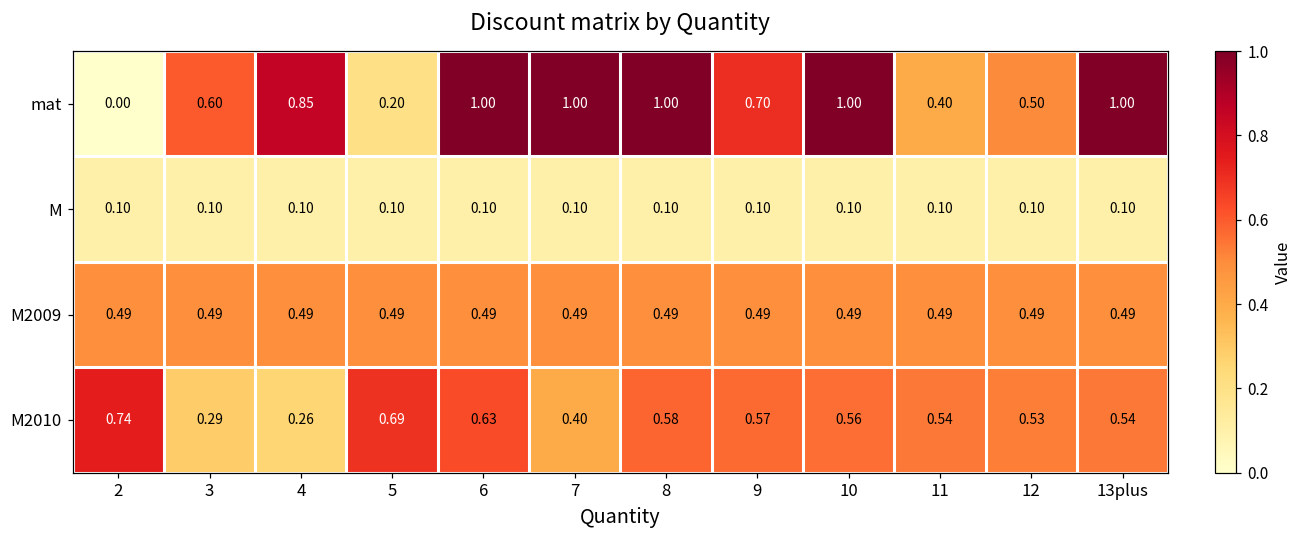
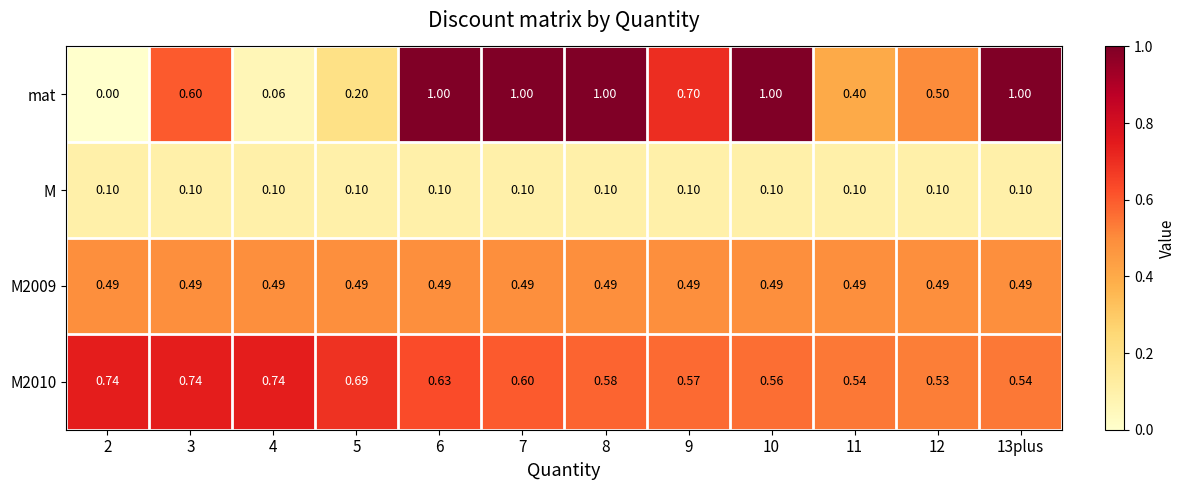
  {
    "mat": {
      "2": 0.00,
      "3": 0.60,
-     "4": 0.85,
+     "4": 0.06,
      "5": 0.20,
      "6": 1.00,
      "7": 1.00,
      "8": 1.00,
      "9": 0.70,
      "10": 1.00,
      "11": 0.40,
      "12": 0.50,
      "13plus": 1.00
    },
    "M": {
      "2": 0.10,
      "3": 0.10,
      "4": 0.10,
      "5": 0.10,
      "6": 0.10,
      "7": 0.10,
      "8": 0.10,
      "9": 0.10,
      "10": 0.10,
      "11": 0.10,
      "12": 0.10,
      "13plus": 0.10
    },
    "M2009": {
      "2": 0.49,
      "3": 0.49,
      "4": 0.49,
      "5": 0.49,
      "6": 0.49,
      "7": 0.49,
      "8": 0.49,
      "9": 0.49,
      "10": 0.49,
      "11": 0.49,
      "12": 0.49,
      "13plus": 0.49
    },
    "M2010": {
      "2": 0.74,
-     "3": 0.29,
-     "4": 0.26,
+     "3": 0.74,
+     "4": 0.74,
      "5": 0.69,
      "6": 0.63,
-     "7": 0.40,
+     "7": 0.60,
      "8": 0.58,
      "9": 0.57,
      "10": 0.56,
      "11": 0.54,
      "12": 0.53,
      "13plus": 0.54
    }
  }
